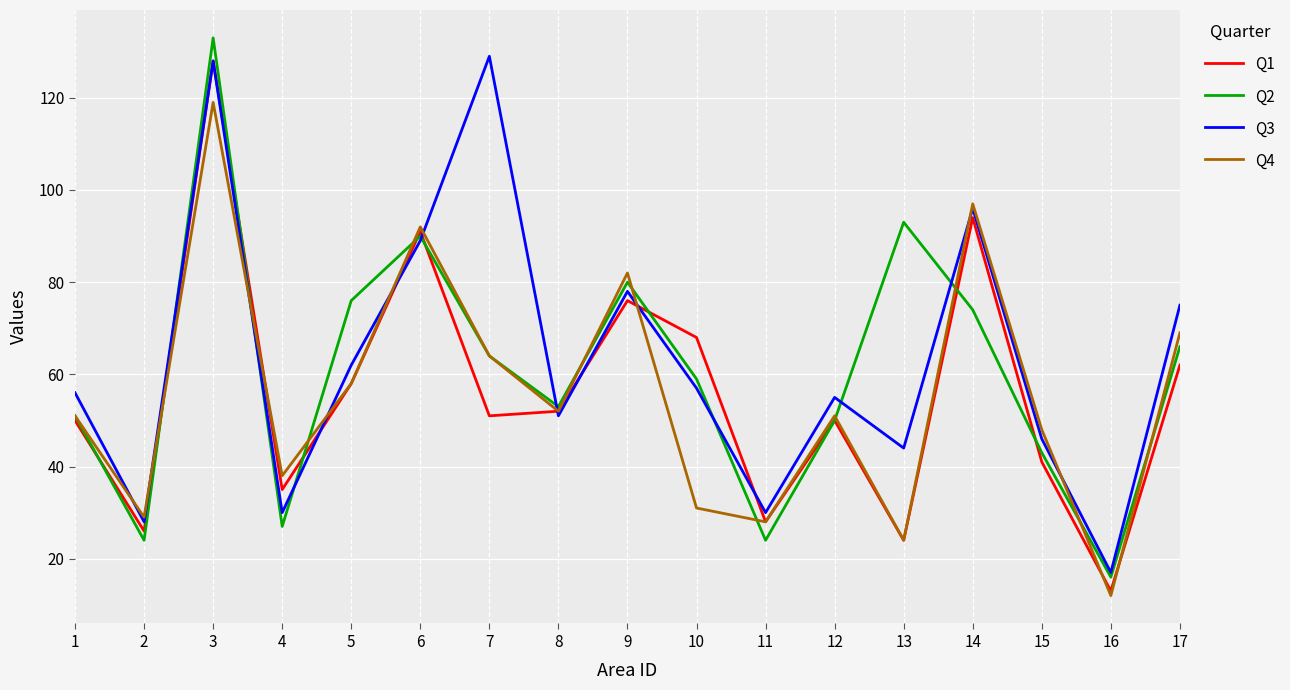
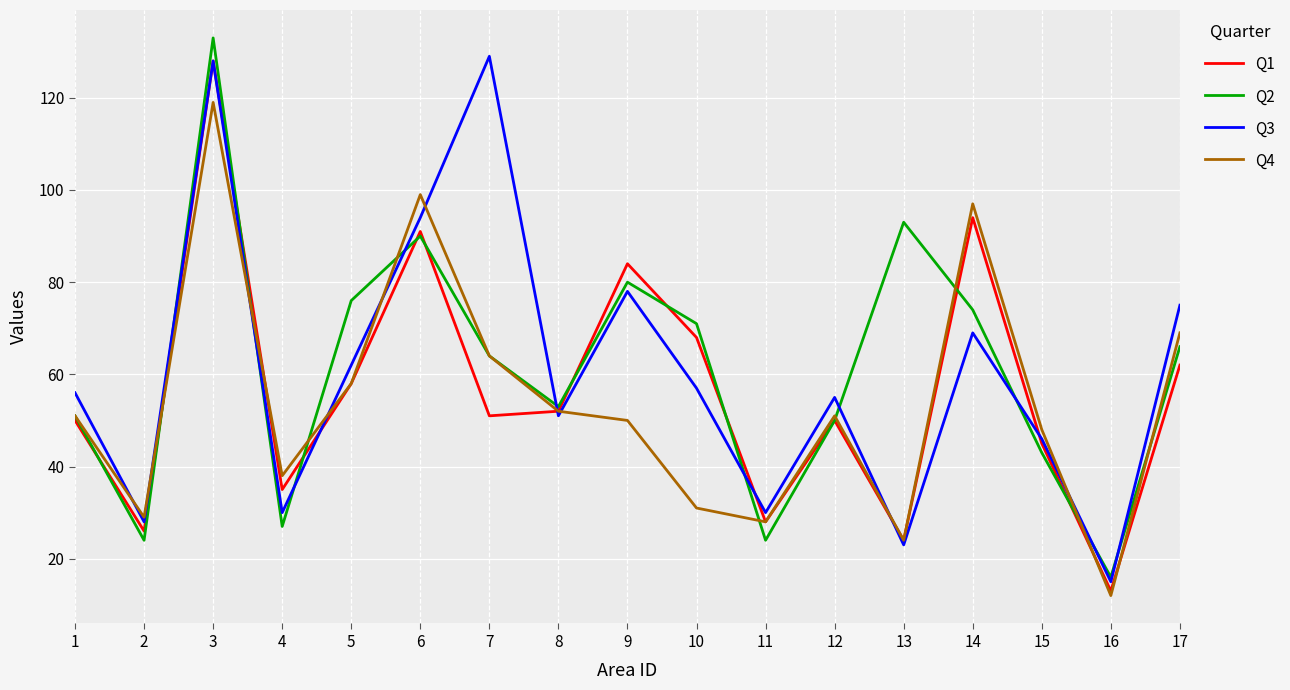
  {
    "Q1": {
      "1": 50,
      "2": 26,
      "4": 35,
      "6": 91,
      "7": 51,
-     "9": 76,
+     "9": 84,
      "10": 68,
      "14": 94,
-     "15": 41,
+     "15": 45,
      "16": 13,
      "17": 62
    },
    "Q2": {
      "2": 24,
      "3": 133,
      "4": 27,
      "5": 76,
      "6": 90,
      "8": 53,
      "9": 80,
-     "10": 59,
+     "10": 71,
      "11": 24,
      "13": 93,
      "14": 74,
      "15": 43,
      "16": 16,
      "17": 66
    },
    "Q3": {
      "1": 56,
      "2": 28,
      "4": 30,
      "5": 62,
-     "6": 89,
+     "6": 94,
      "7": 129,
      "8": 51,
      "9": 78,
      "10": 57,
      "11": 30,
      "12": 55,
-     "13": 44,
-     "14": 96,
+     "13": 23,
+     "14": 69,
      "15": 46,
-     "16": 17,
+     "16": 15,
      "17": 75
    },
    "Q4": {
      "2": 29,
      "3": 119,
      "4": 38,
-     "6": 92,
-     "9": 82,
+     "6": 99,
+     "9": 50,
      "10": 31,
      "12": 51,
      "14": 97,
      "15": 48,
      "16": 12,
      "17": 69
    }
  }
